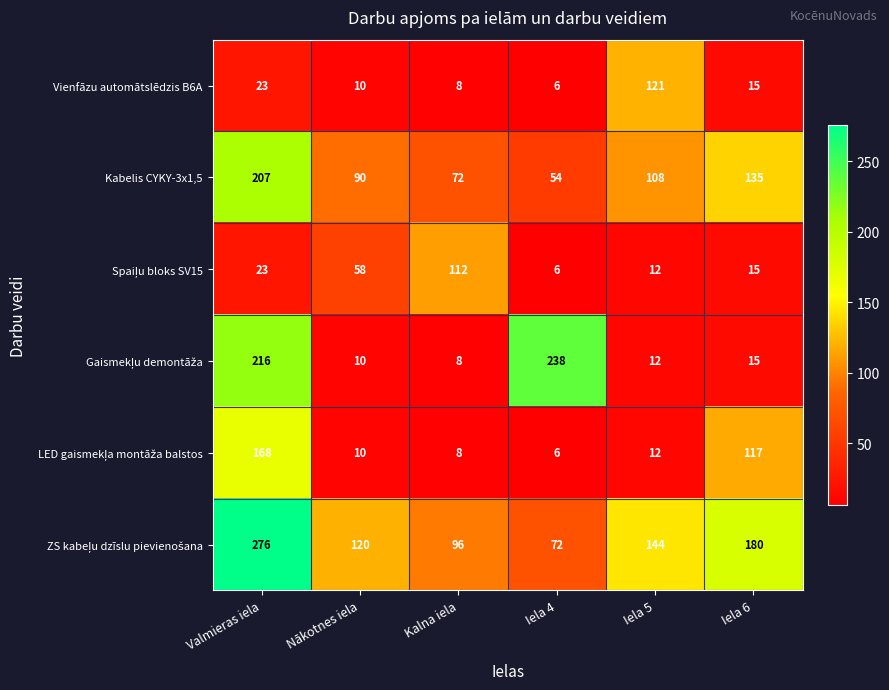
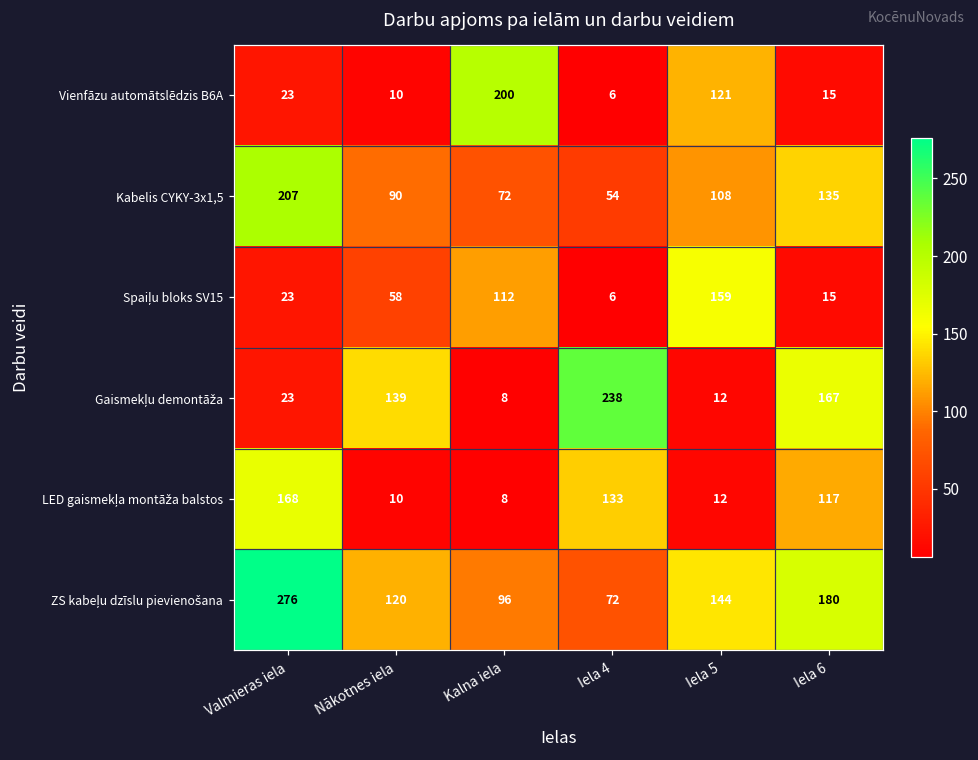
  {
    "Vienfāzu automātslēdzis B6A": {
      "Valmieras iela": 23,
      "Nākotnes iela": 10,
-     "Kalna iela": 8,
+     "Kalna iela": 200,
      "Iela 4": 6,
      "Iela 5": 121,
      "Iela 6": 15
    },
    "Kabelis CYKY-3x1,5": {
      "Valmieras iela": 207,
      "Nākotnes iela": 90,
      "Kalna iela": 72,
      "Iela 4": 54,
      "Iela 5": 108,
      "Iela 6": 135
    },
    "Spaiļu bloks SV15": {
      "Valmieras iela": 23,
      "Nākotnes iela": 58,
      "Kalna iela": 112,
      "Iela 4": 6,
-     "Iela 5": 12,
+     "Iela 5": 159,
      "Iela 6": 15
    },
    "Gaismekļu demontāža": {
-     "Valmieras iela": 216,
-     "Nākotnes iela": 10,
+     "Valmieras iela": 23,
+     "Nākotnes iela": 139,
      "Kalna iela": 8,
      "Iela 4": 238,
      "Iela 5": 12,
-     "Iela 6": 15
+     "Iela 6": 167
    },
    "LED gaismekļa montāža balstos": {
      "Valmieras iela": 168,
      "Nākotnes iela": 10,
      "Kalna iela": 8,
-     "Iela 4": 6,
+     "Iela 4": 133,
      "Iela 5": 12,
      "Iela 6": 117
    },
    "ZS kabeļu dzīslu pievienošana": {
      "Valmieras iela": 276,
      "Nākotnes iela": 120,
      "Kalna iela": 96,
      "Iela 4": 72,
      "Iela 5": 144,
      "Iela 6": 180
    }
  }
